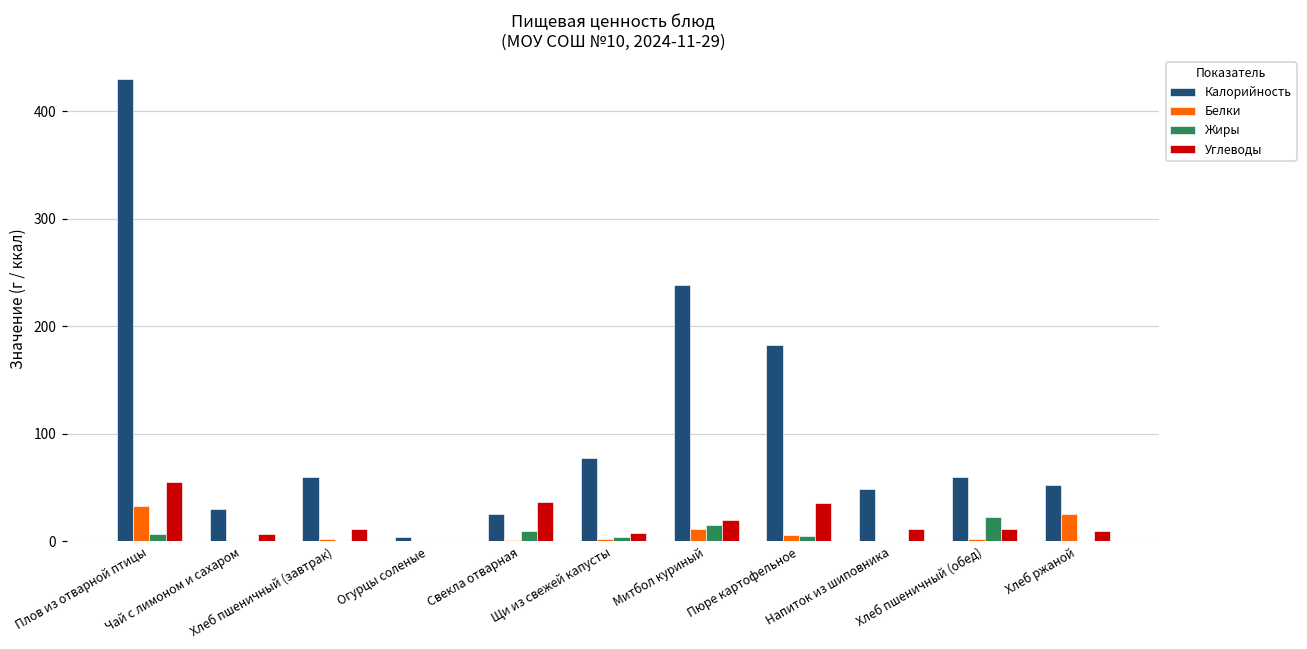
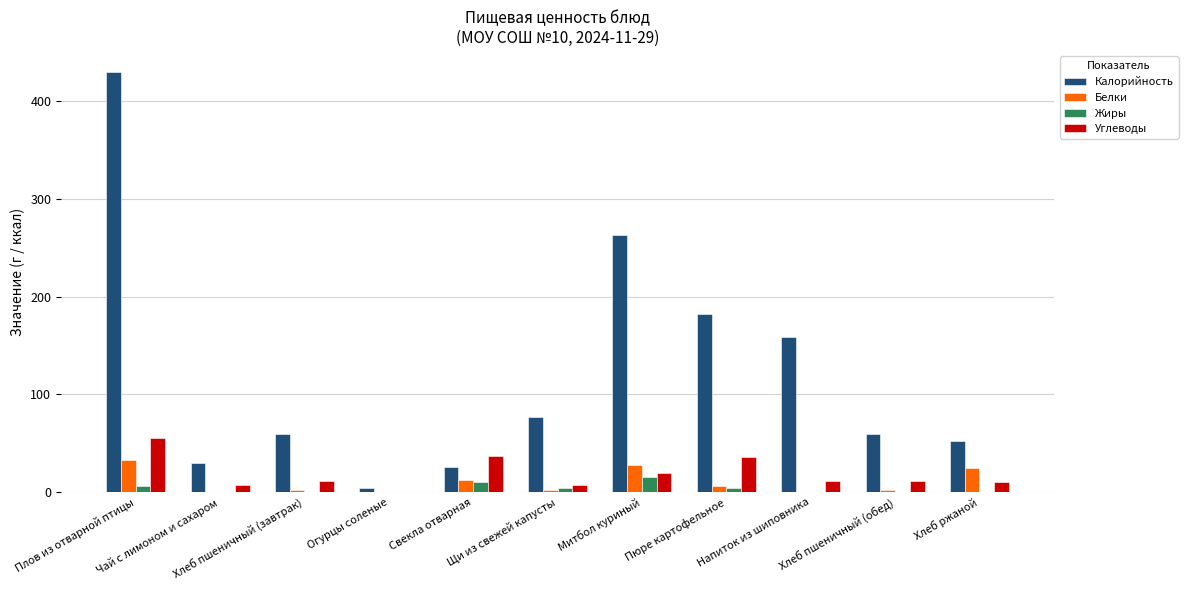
  {
    "Калорийность": {
      "Плов из отварной птицы": 430,
      "Чай с лимоном и сахаром": 30,
      "Хлеб пшеничный (завтрак)": 60,
      "Огурцы соленые": 0,
      "Свекла отварная": 30,
      "Щи из свежей капусты": 80,
-     "Митбол куриный": 240,
+     "Митбол куриный": 260,
      "Пюре картофельное": 180,
-     "Напиток из шиповника": 50,
+     "Напиток из шиповника": 160,
      "Хлеб пшеничный (обед)": 60,
      "Хлеб ржаной": 50
    },
    "Белки": {
      "Плов из отварной птицы": 30,
-     "Свекла отварная": 0,
-     "Митбол куриный": 10,
+     "Свекла отварная": 10,
+     "Митбол куриный": 30,
      "Пюре картофельное": 10,
      "Хлеб ржаной": 30
    },
    "Жиры": {
      "Плов из отварной птицы": 10,
      "Чай с лимоном и сахаром": 0,
      "Свекла отварная": 10,
      "Щи из свежей капусты": 0,
      "Митбол куриный": 10,
      "Пюре картофельное": 0,
-     "Хлеб пшеничный (обед)": 20
+     "Хлеб пшеничный (обед)": 0
    },
    "Углеводы": {
      "Плов из отварной птицы": 60,
      "Чай с лимоном и сахаром": 10,
      "Хлеб пшеничный (завтрак)": 10,
      "Свекла отварная": 40,
      "Щи из свежей капусты": 10,
      "Митбол куриный": 20,
      "Пюре картофельное": 40,
      "Напиток из шиповника": 10,
      "Хлеб пшеничный (обед)": 10,
      "Хлеб ржаной": 10
    }
  }
